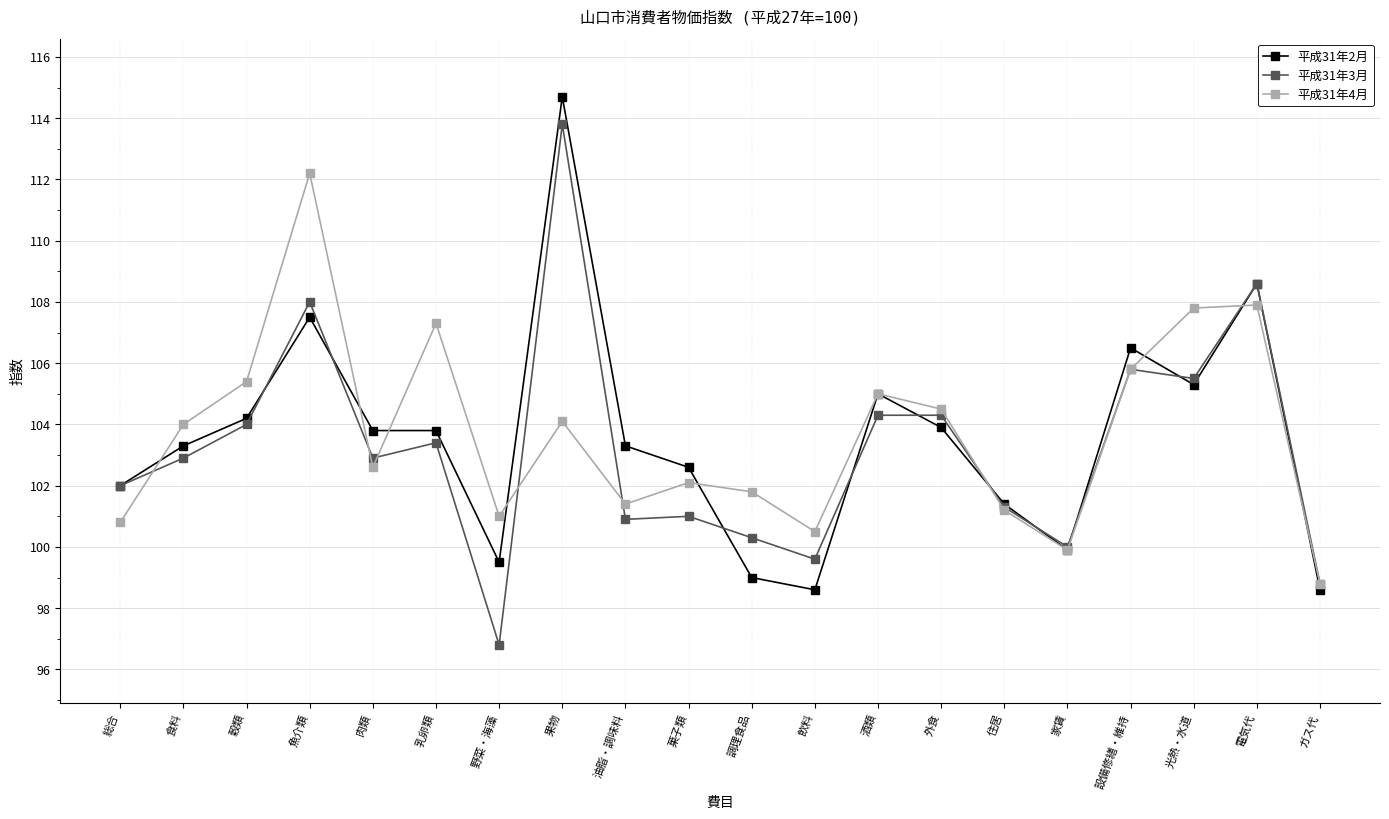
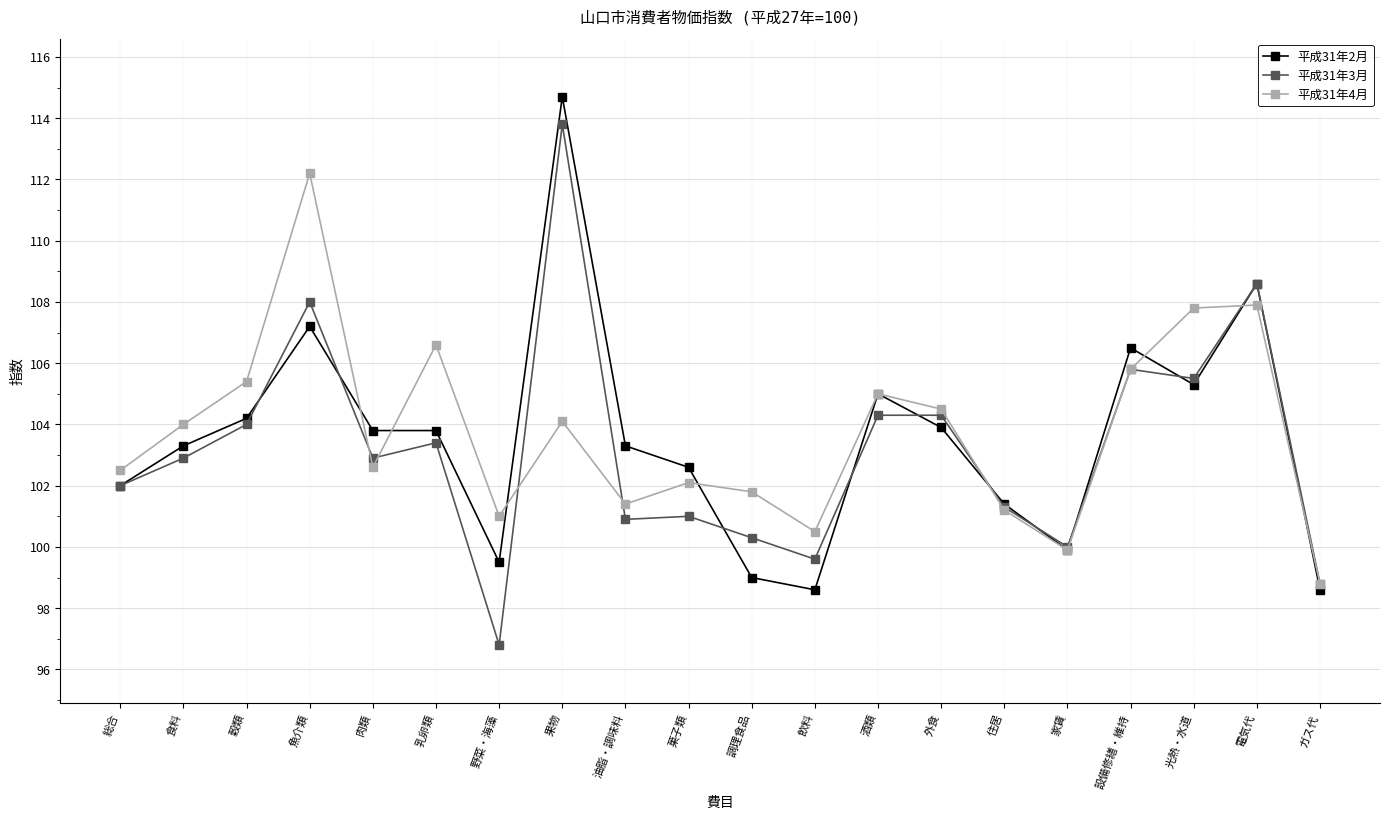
  {
    "平成31年2月": {
      "食料": 103.3,
      "穀類": 104.2,
-     "魚介類": 107.5,
+     "魚介類": 107.2,
      "肉類": 103.8,
      "乳卵類": 103.8,
      "野菜・海藻": 99.5,
      "果物": 114.7,
      "油脂・調味料": 103.3,
      "菓子類": 102.6,
      "調理食品": 99.0,
      "飲料": 98.6,
      "外食": 103.9,
      "住居": 101.4,
      "設備修繕・維持": 106.5,
      "光熱・水道": 105.3,
      "ガス代": 98.6
    },
    "平成31年3月": {
      "食料": 102.9,
      "穀類": 104.0,
      "魚介類": 108.0,
      "肉類": 102.9,
      "乳卵類": 103.4,
      "野菜・海藻": 96.8,
      "果物": 113.8,
      "油脂・調味料": 100.9,
      "菓子類": 101.0,
      "調理食品": 100.3,
      "飲料": 99.6,
      "酒類": 104.3,
      "外食": 104.3,
      "住居": 101.3,
      "家賃": 100.0,
      "光熱・水道": 105.5
    },
    "平成31年4月": {
-     "総合": 100.8,
+     "総合": 102.5,
      "食料": 104.0,
      "穀類": 105.4,
      "魚介類": 112.2,
      "肉類": 102.6,
-     "乳卵類": 107.3,
+     "乳卵類": 106.6,
      "野菜・海藻": 101.0,
      "果物": 104.1,
      "油脂・調味料": 101.4,
      "菓子類": 102.1,
      "調理食品": 101.8,
      "飲料": 100.5,
      "外食": 104.5,
      "住居": 101.2,
      "光熱・水道": 107.8,
      "電気代": 107.9
    }
  }
